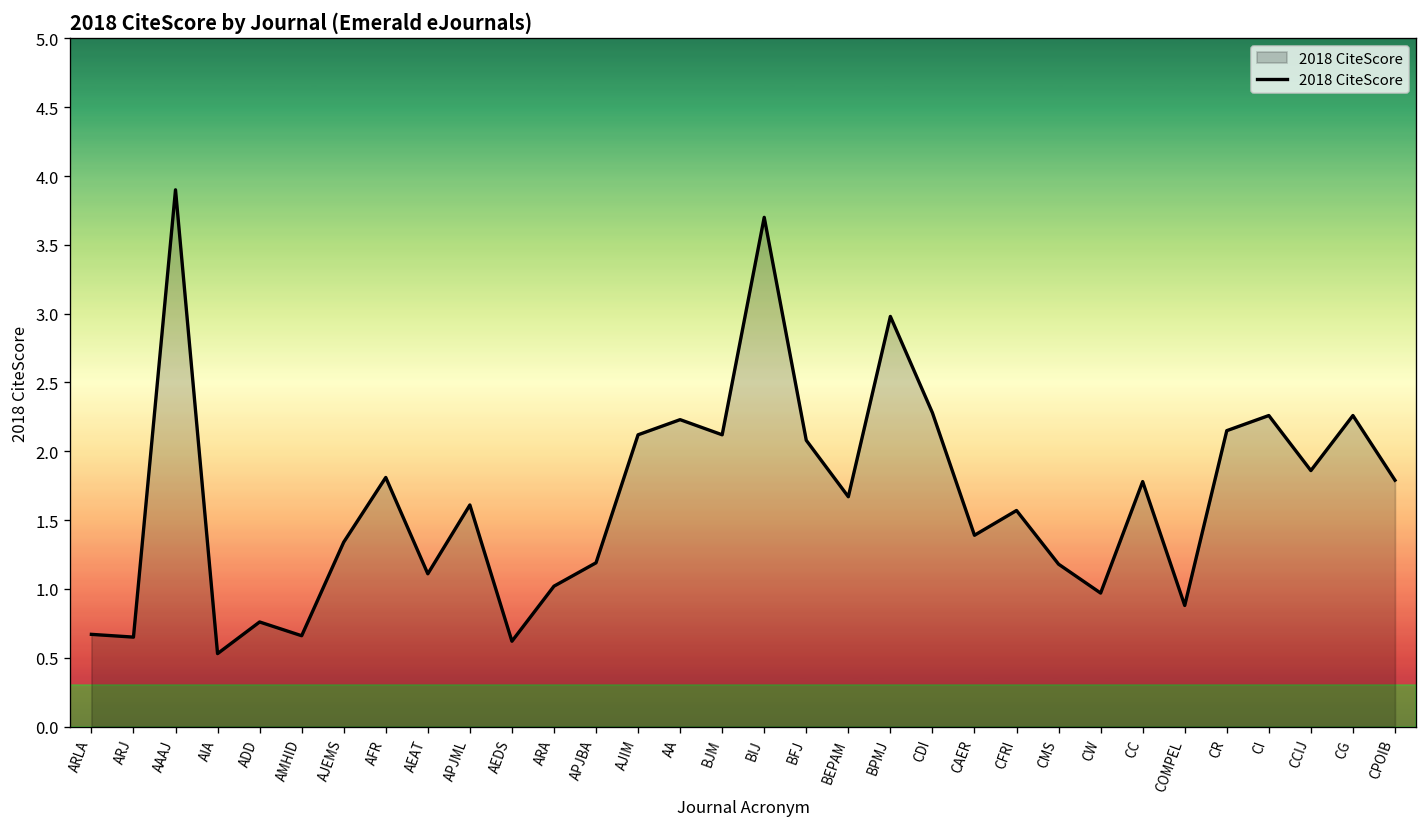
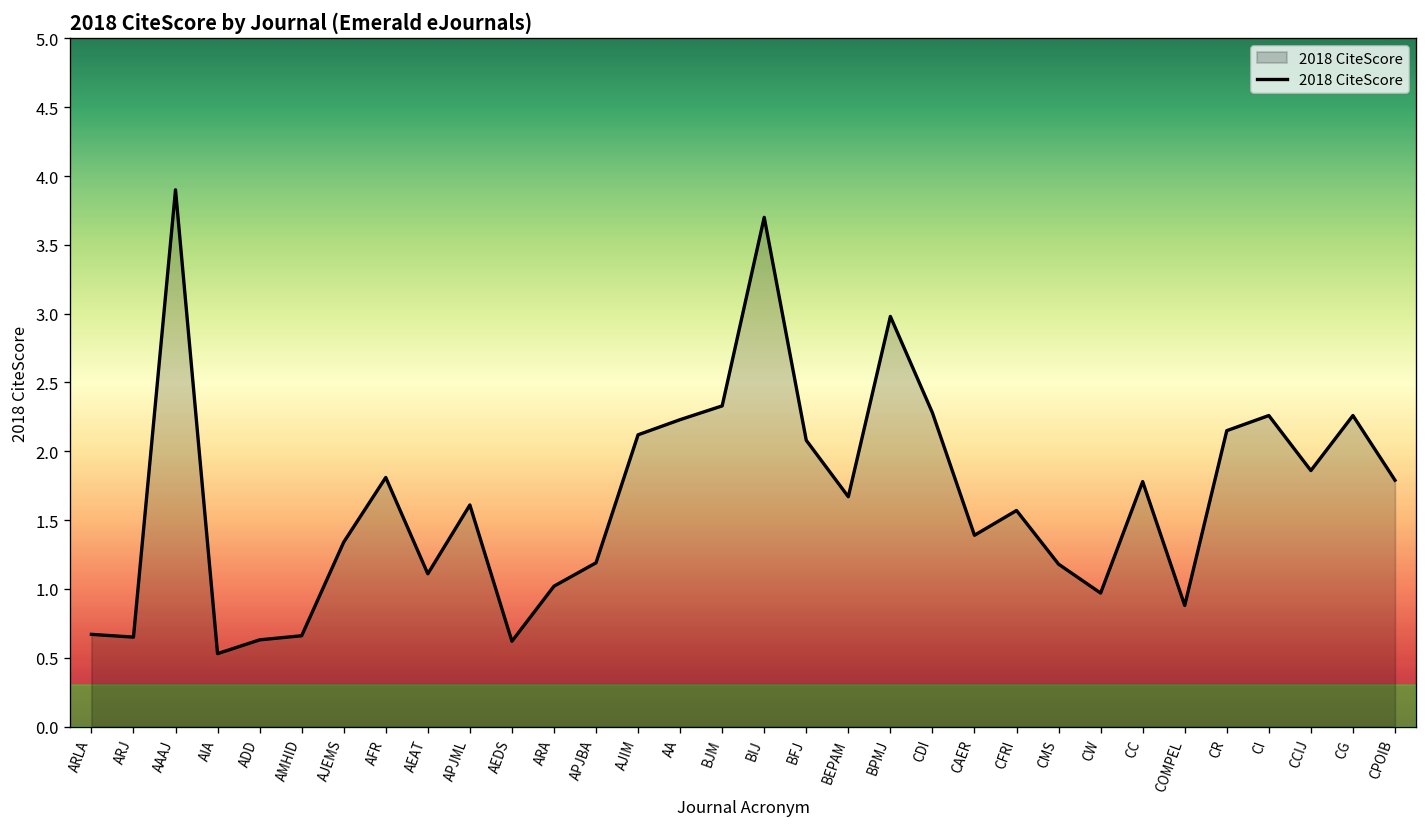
  {
    "ARLA": 0.67,
    "ARJ": 0.65,
    "AAAJ": 3.90,
    "AIA": 0.53,
-   "ADD": 0.76,
+   "ADD": 0.63,
    "AMHID": 0.66,
    "AJEMS": 1.34,
    "AFR": 1.81,
    "AEAT": 1.11,
    "APJML": 1.61,
    "AEDS": 0.62,
    "ARA": 1.02,
    "APJBA": 1.19,
    "AJIM": 2.12,
    "AA": 2.23,
-   "BJM": 2.12,
+   "BJM": 2.33,
    "BIJ": 3.70,
    "BFJ": 2.08,
    "BEPAM": 1.67,
    "BPMJ": 2.98,
    "CDI": 2.28,
    "CAER": 1.39,
    "CFRI": 1.57,
    "CMS": 1.18,
    "CW": 0.97,
    "CC": 1.78,
    "COMPEL": 0.88,
    "CR": 2.15,
    "CI": 2.26,
    "CCIJ": 1.86,
    "CG": 2.26,
    "CPOIB": 1.79
  }
